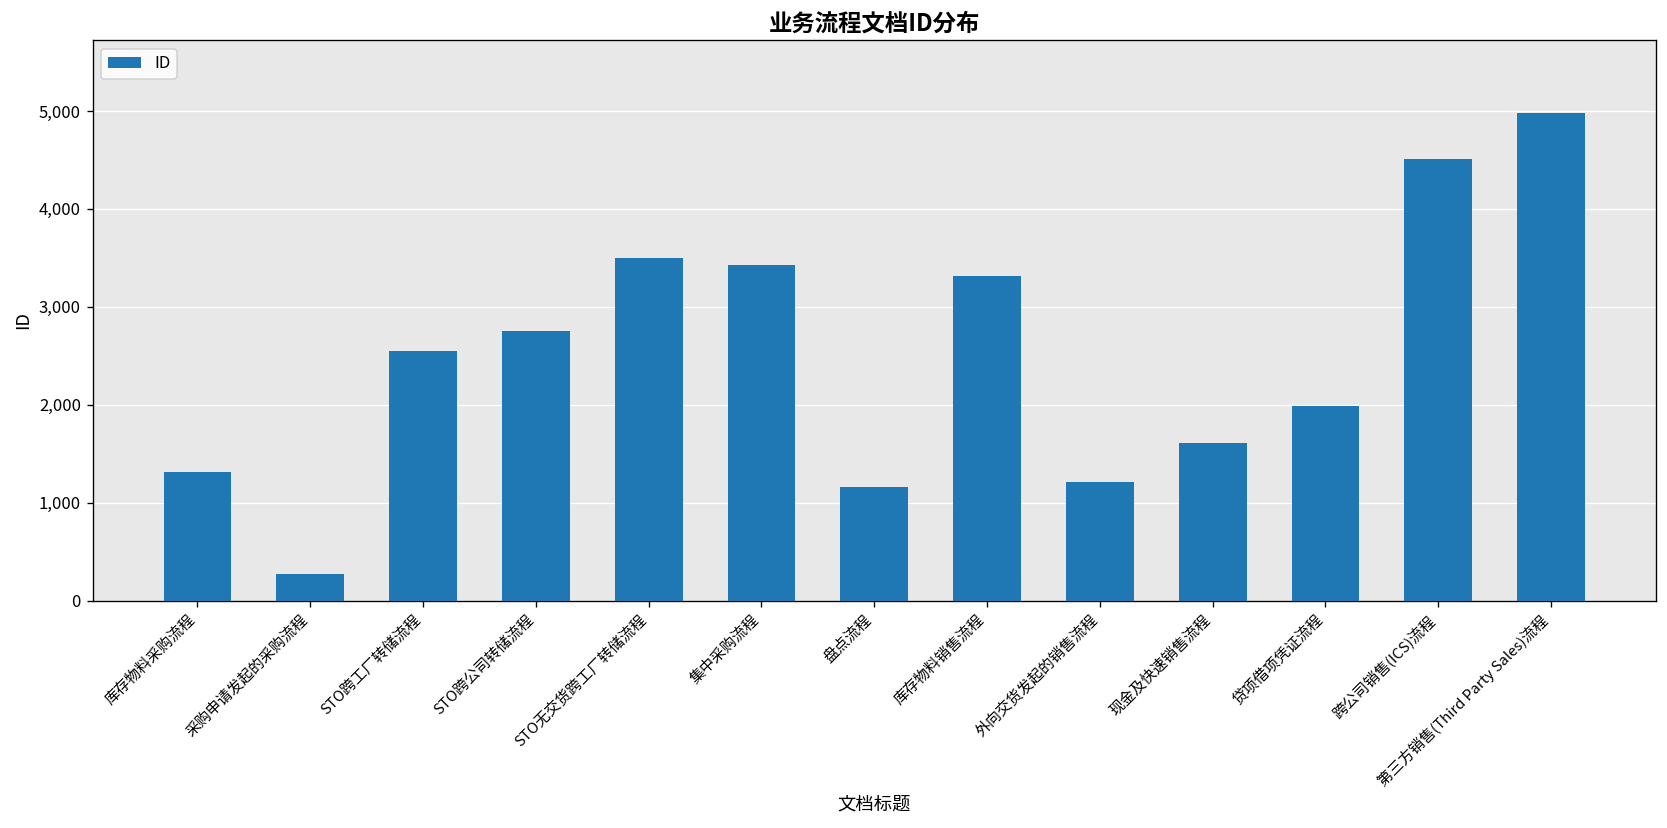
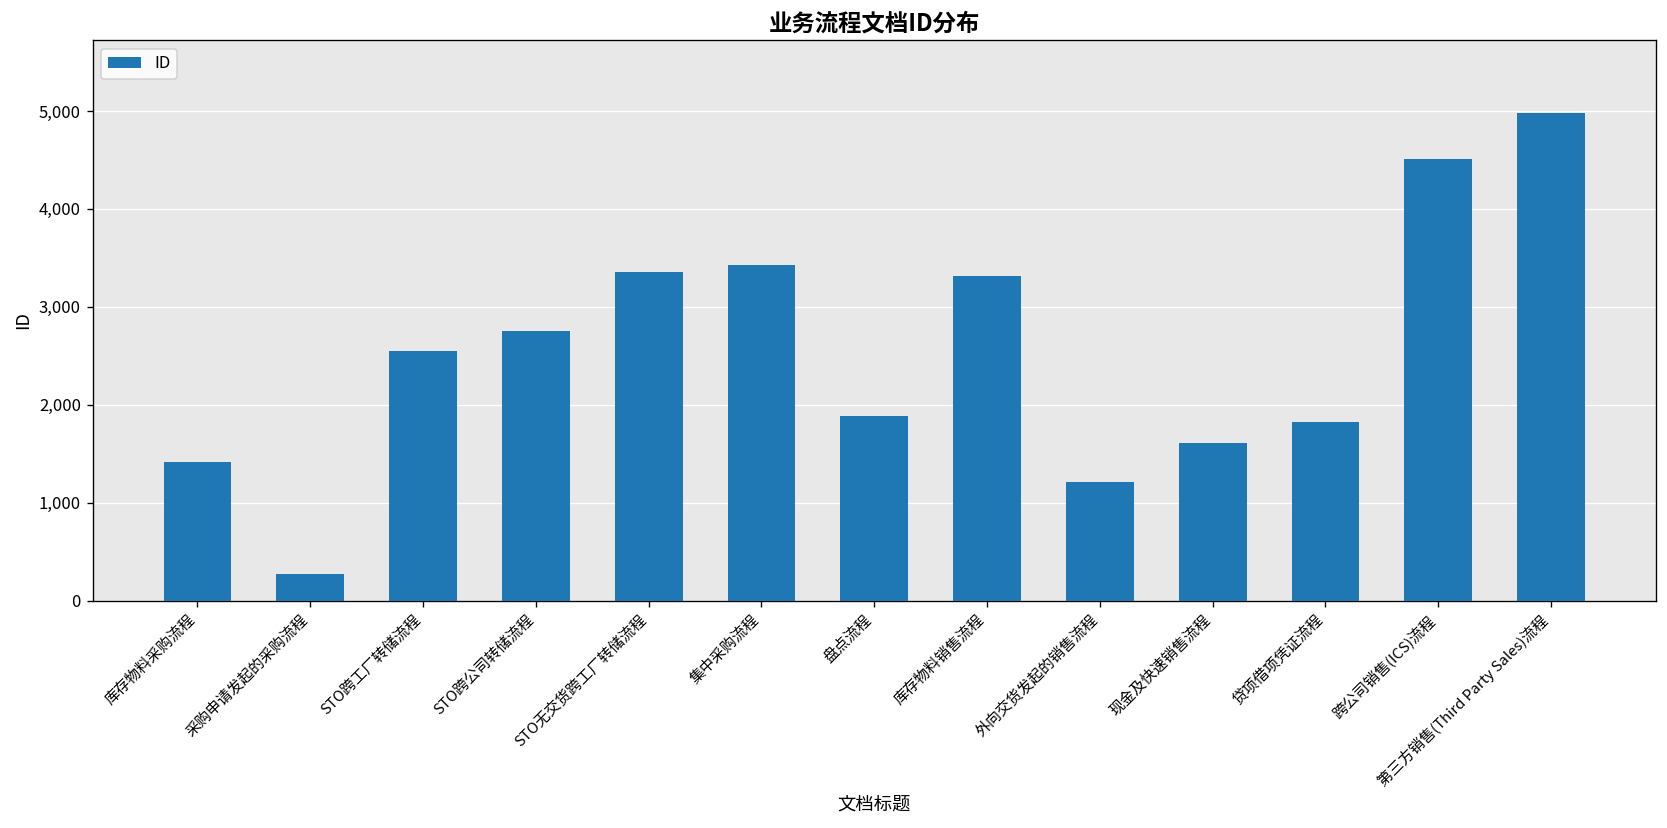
  {
-   "库存物料采购流程": "1,300",
+   "库存物料采购流程": "1,400",
    "采购申请发起的采购流程": "300",
    "STO跨工厂转储流程": "2,600",
    "STO跨公司转储流程": "2,800",
-   "STO无交货跨工厂转储流程": "3,500",
+   "STO无交货跨工厂转储流程": "3,400",
    "集中采购流程": "3,400",
-   "盘点流程": "1,200",
+   "盘点流程": "1,900",
    "库存物料销售流程": "3,300",
    "外向交货发起的销售流程": "1,200",
    "现金及快速销售流程": "1,600",
-   "贷项借项凭证流程": "2,000",
+   "贷项借项凭证流程": "1,800",
    "跨公司销售(ICS)流程": "4,500",
    "第三方销售(Third Party Sales)流程": "5,000"
  }
